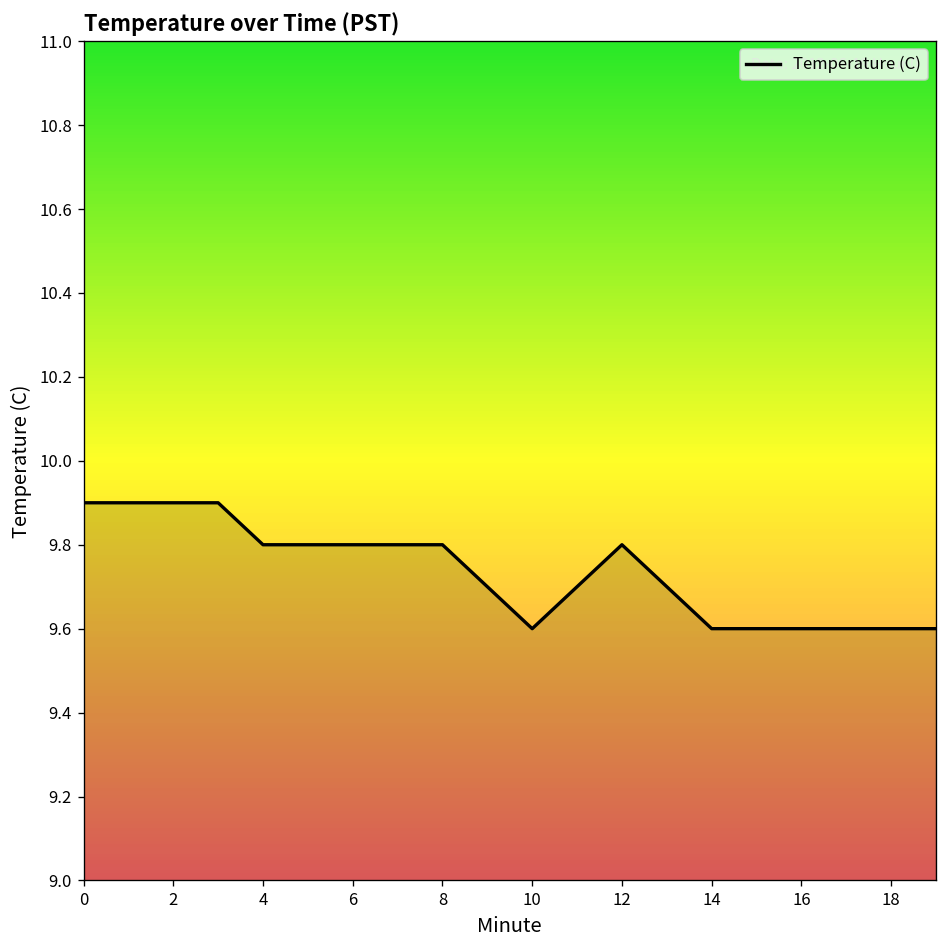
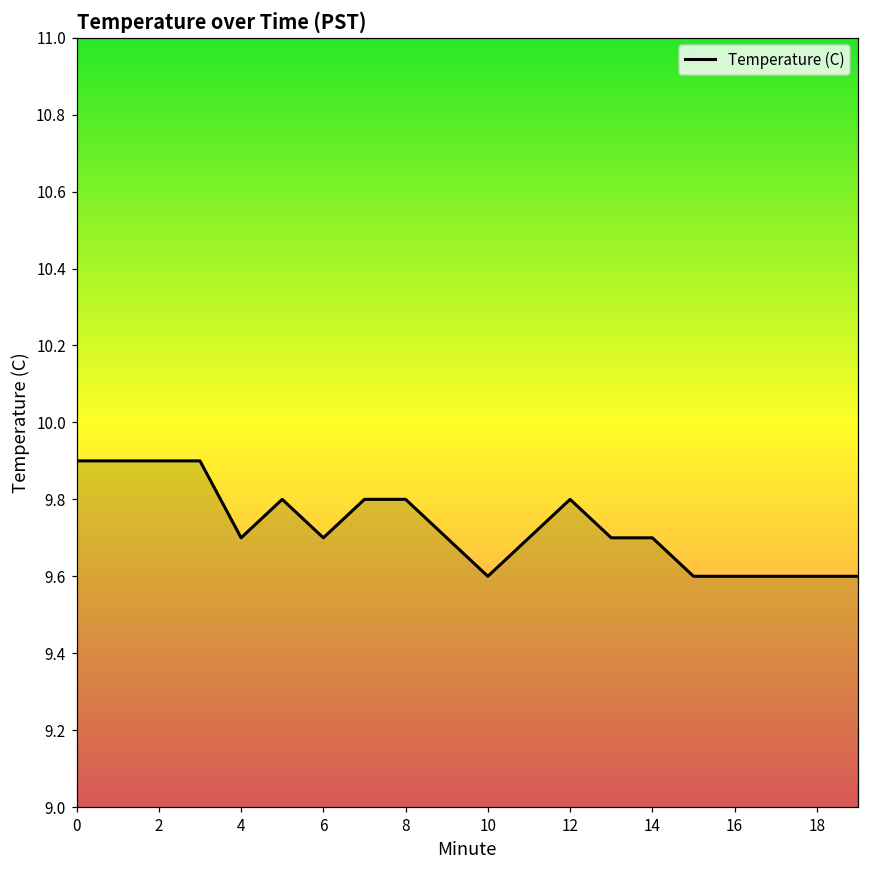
  {
    "0": 9.9,
    "2": 9.9,
-   "4": 9.8,
-   "6": 9.8,
+   "4": 9.7,
+   "6": 9.7,
    "8": 9.8,
    "10": 9.6,
    "12": 9.8,
-   "14": 9.6,
+   "14": 9.7,
    "16": 9.6,
    "18": 9.6
  }
